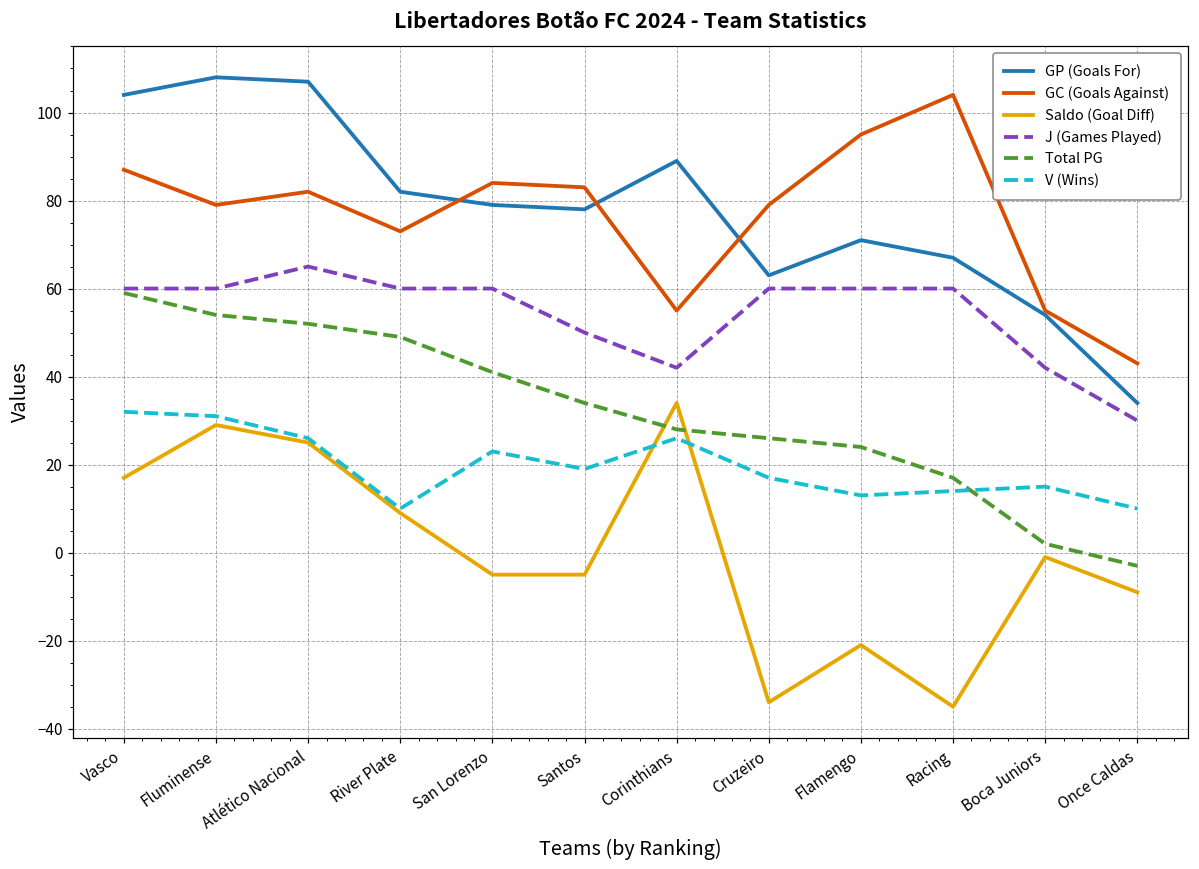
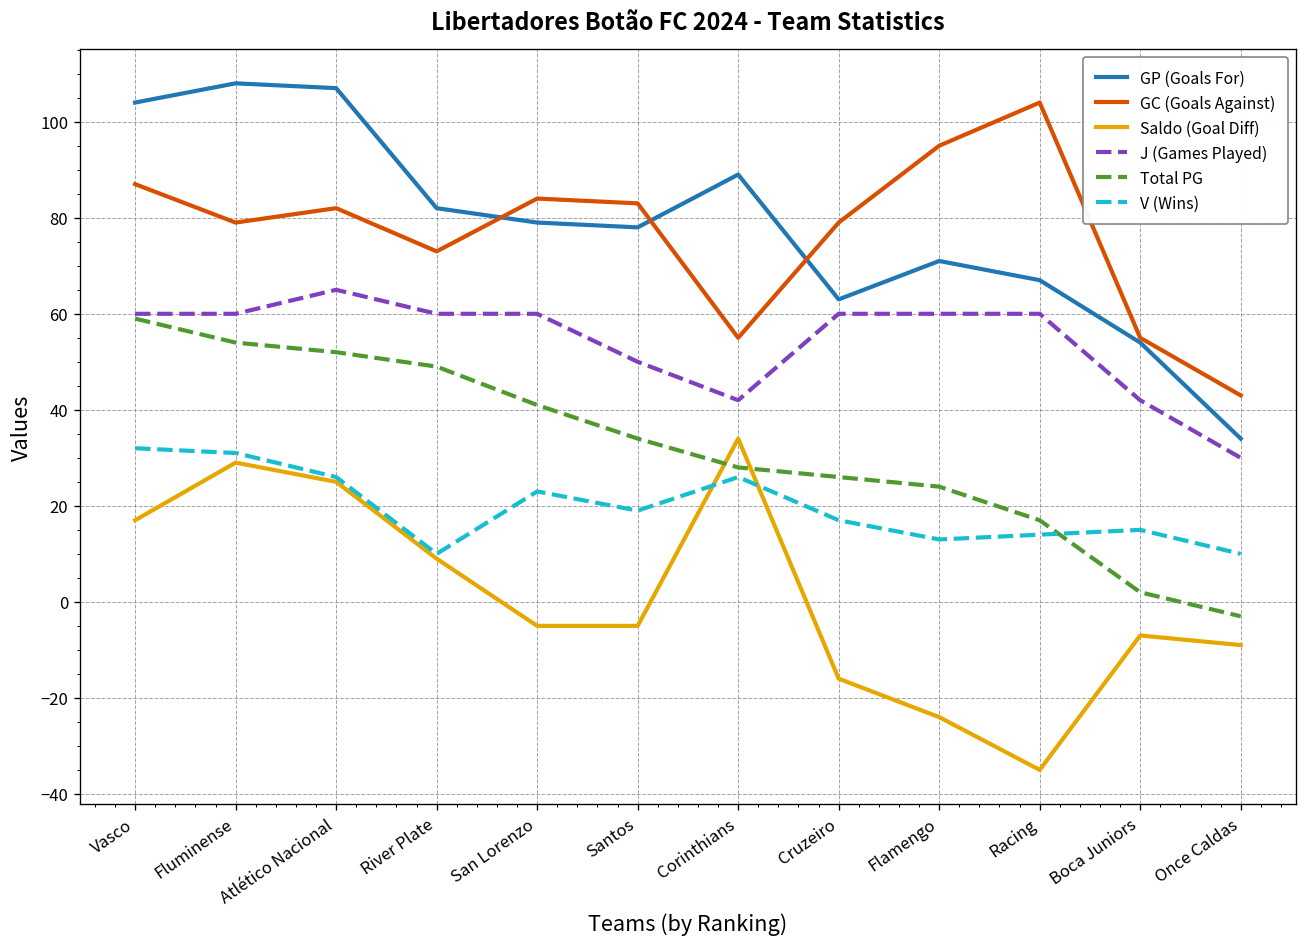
  {
    "GP (Goals For)": {
      "Vasco": 104,
      "Fluminense": 108,
      "Atlético Nacional": 107,
      "River Plate": 82,
      "San Lorenzo": 79,
      "Santos": 78,
      "Corinthians": 89,
      "Cruzeiro": 63,
      "Flamengo": 71,
      "Racing": 67,
      "Boca Juniors": 54,
      "Once Caldas": 34
    },
    "GC (Goals Against)": {
      "Vasco": 87,
      "Fluminense": 79,
      "Atlético Nacional": 82,
      "River Plate": 73,
      "San Lorenzo": 84,
      "Santos": 83,
      "Corinthians": 55,
      "Cruzeiro": 79,
      "Flamengo": 95,
      "Racing": 104,
      "Boca Juniors": 55,
      "Once Caldas": 43
    },
    "Saldo (Goal Diff)": {
      "Vasco": 17,
      "Fluminense": 29,
      "Atlético Nacional": 25,
      "River Plate": 9,
      "San Lorenzo": -5,
      "Santos": -5,
      "Corinthians": 34,
-     "Cruzeiro": -34,
-     "Flamengo": -21,
+     "Cruzeiro": -16,
+     "Flamengo": -24,
      "Racing": -35,
-     "Boca Juniors": -1,
+     "Boca Juniors": -7,
      "Once Caldas": -9
    },
    "J (Games Played)": {
      "Vasco": 60,
      "Fluminense": 60,
      "Atlético Nacional": 65,
      "River Plate": 60,
      "San Lorenzo": 60,
      "Santos": 50,
      "Corinthians": 42,
      "Cruzeiro": 60,
      "Flamengo": 60,
      "Racing": 60,
      "Boca Juniors": 42,
      "Once Caldas": 30
    },
    "Total PG": {
      "Vasco": 59,
      "Fluminense": 54,
      "Atlético Nacional": 52,
      "River Plate": 49,
      "San Lorenzo": 41,
      "Santos": 34,
      "Corinthians": 28,
      "Cruzeiro": 26,
      "Flamengo": 24,
      "Racing": 17,
      "Boca Juniors": 2,
      "Once Caldas": -3
    },
    "V (Wins)": {
      "Vasco": 32,
      "Fluminense": 31,
      "Atlético Nacional": 26,
      "River Plate": 10,
      "San Lorenzo": 23,
      "Santos": 19,
      "Corinthians": 26,
      "Cruzeiro": 17,
      "Flamengo": 13,
      "Racing": 14,
      "Boca Juniors": 15,
      "Once Caldas": 10
    }
  }
